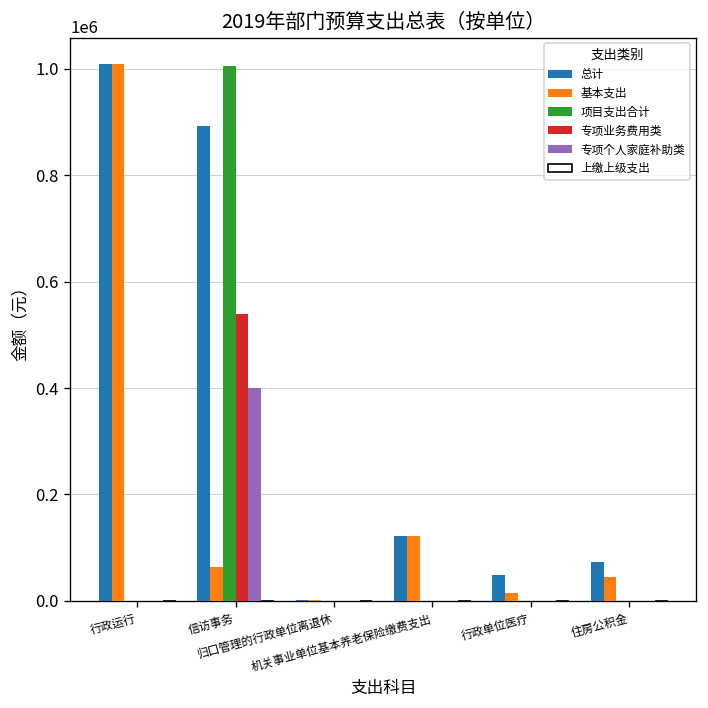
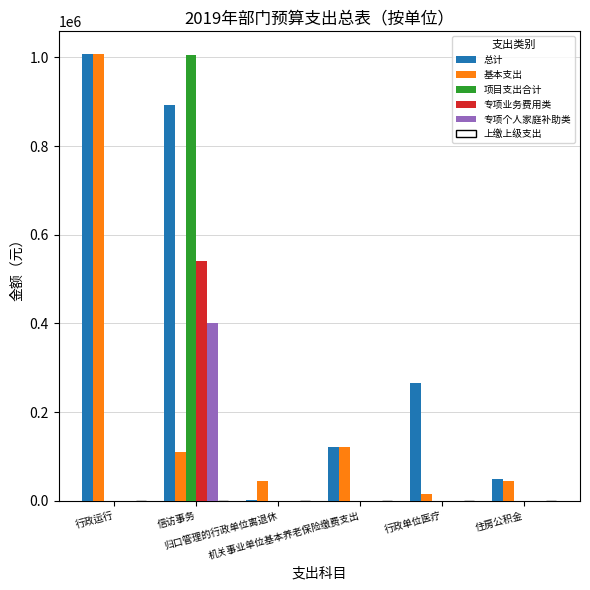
  {
    "总计": {
      "行政运行": 1010000,
      "信访事务": 890000,
      "机关事业单位基本养老保险缴费支出": 120000,
-     "行政单位医疗": 50000,
-     "住房公积金": 70000
+     "行政单位医疗": 270000,
+     "住房公积金": 50000
    },
    "基本支出": {
      "行政运行": 1010000,
-     "信访事务": 60000,
-     "归口管理的行政单位离退休": 0,
+     "信访事务": 110000,
+     "归口管理的行政单位离退休": 50000,
      "机关事业单位基本养老保险缴费支出": 120000,
      "行政单位医疗": 10000,
      "住房公积金": 50000
    },
    "项目支出合计": {
      "行政运行": 0,
      "信访事务": 1010000,
      "归口管理的行政单位离退休": 0,
      "机关事业单位基本养老保险缴费支出": 0,
      "行政单位医疗": 0,
      "住房公积金": 0
    },
    "专项业务费用类": {
      "行政运行": 0,
      "信访事务": 540000,
      "归口管理的行政单位离退休": 0,
      "机关事业单位基本养老保险缴费支出": 0,
      "行政单位医疗": 0,
      "住房公积金": 0
    },
    "专项个人家庭补助类": {
      "行政运行": 0,
      "信访事务": 400000,
      "归口管理的行政单位离退休": 0,
      "机关事业单位基本养老保险缴费支出": 0,
      "行政单位医疗": 0,
      "住房公积金": 0
    },
    "上缴上级支出": {
      "行政运行": 0,
      "信访事务": 0,
      "归口管理的行政单位离退休": 0,
      "机关事业单位基本养老保险缴费支出": 0,
      "行政单位医疗": 0,
      "住房公积金": 0
    }
  }
